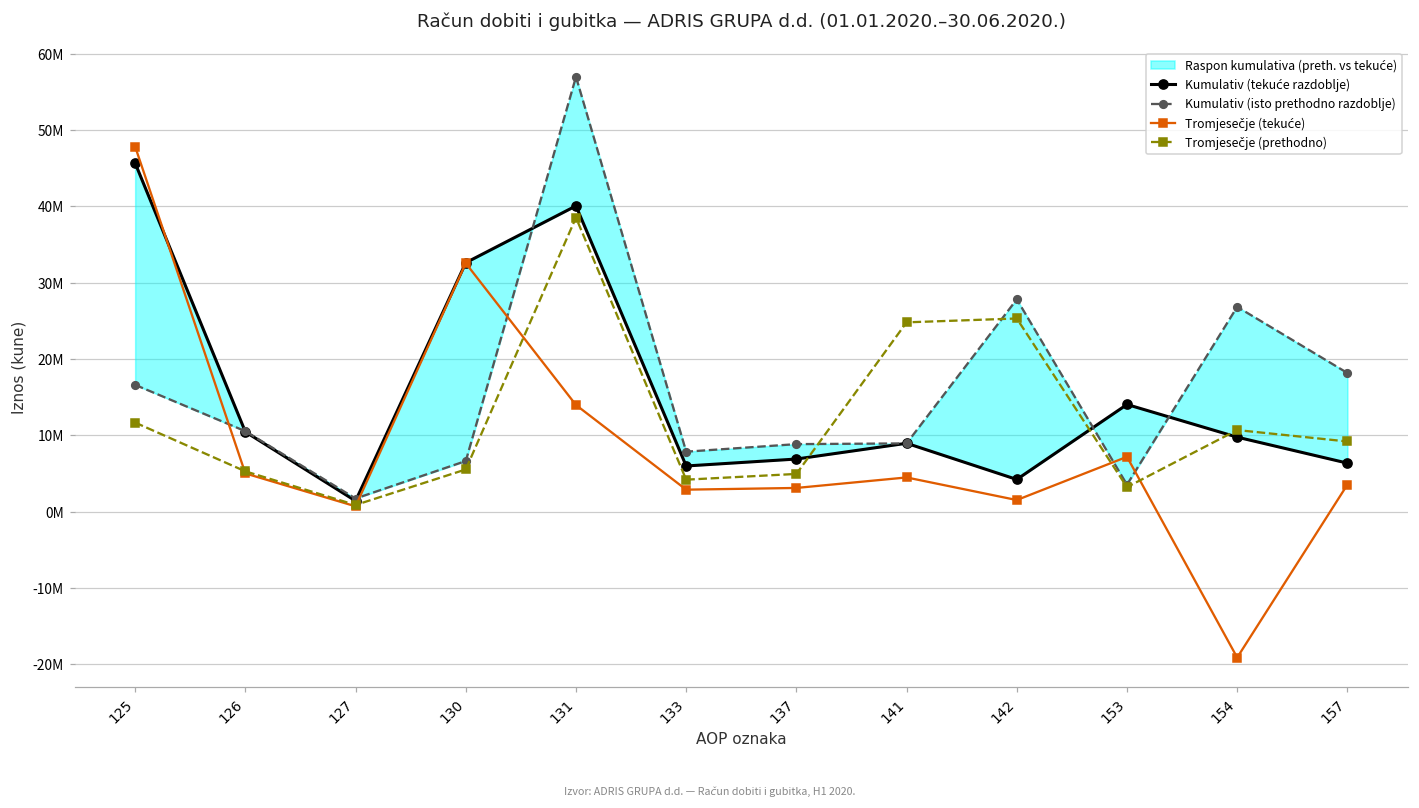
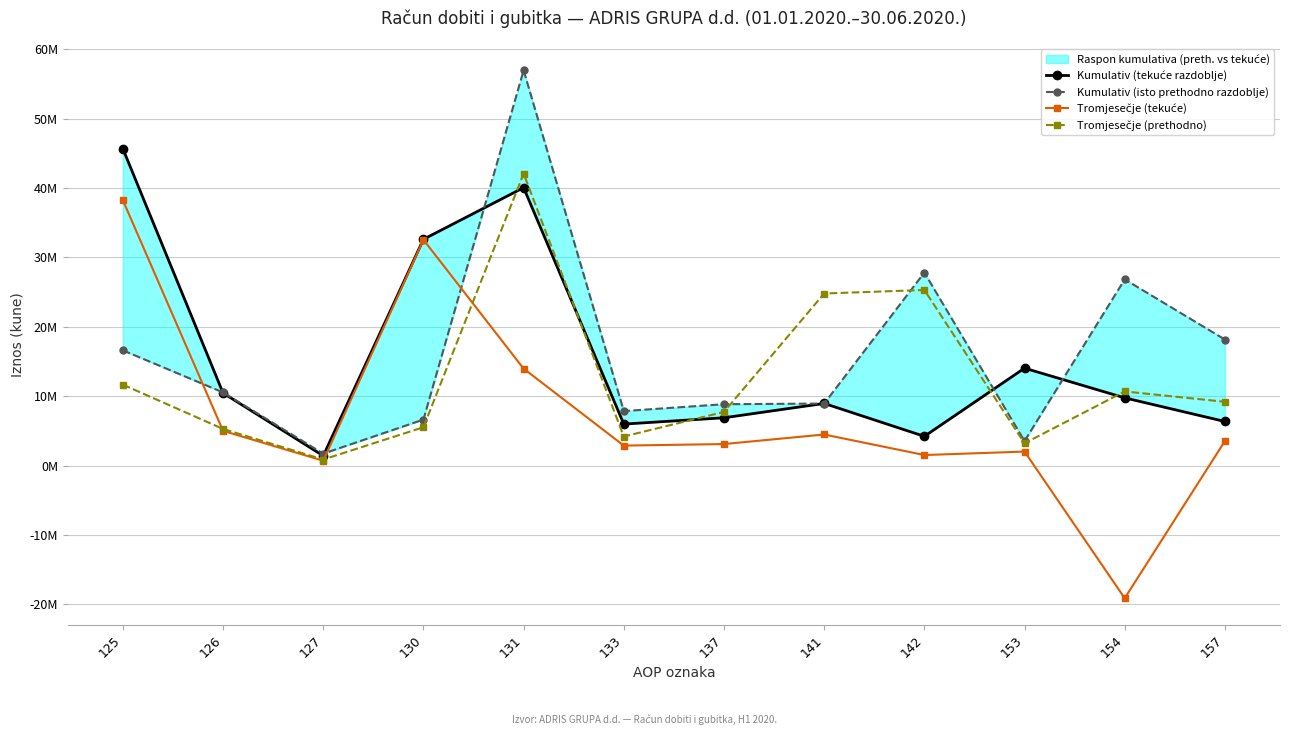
  {
    "Kumulativ (tekuće razdoblje)": {
      "131": 40000000,
      "133": 6000000,
      "137": 7000000,
      "142": 4000000,
      "154": 10000000,
      "157": 6000000
    },
    "Kumulativ (isto prethodno razdoblje)": {
      "125": 17000000,
      "130": 7000000
    },
    "Tromjesečje (tekuće)": {
-     "125": 48000000,
+     "125": 38000000,
      "131": 14000000,
      "133": 3000000,
      "137": 3000000,
      "141": 4000000,
      "142": 2000000,
-     "153": 7000000,
+     "153": 2000000,
      "154": -19000000,
      "157": 4000000
    },
    "Tromjesečje (prethodno)": {
      "125": 12000000,
      "130": 6000000,
-     "131": 39000000,
+     "131": 42000000,
      "133": 4000000,
-     "137": 5000000,
+     "137": 8000000,
      "141": 25000000,
      "142": 25000000,
      "154": 11000000,
      "157": 9000000
    }
  }
